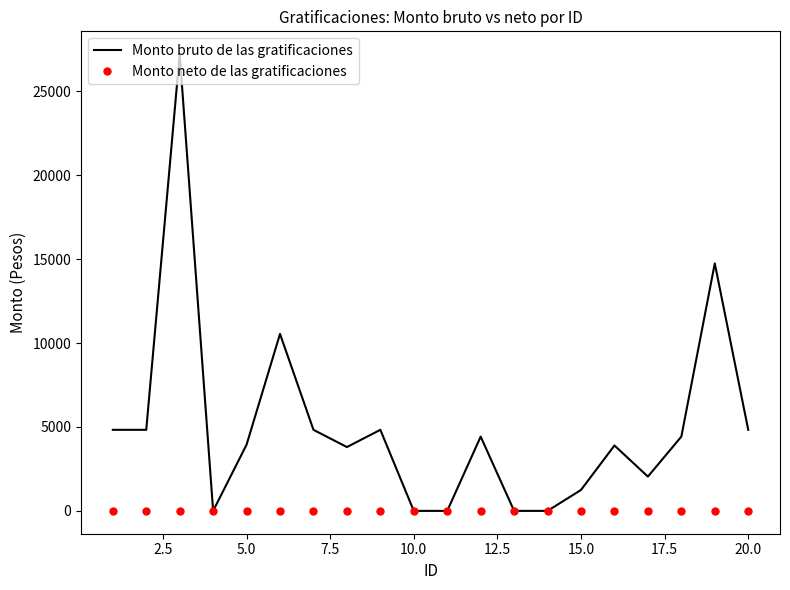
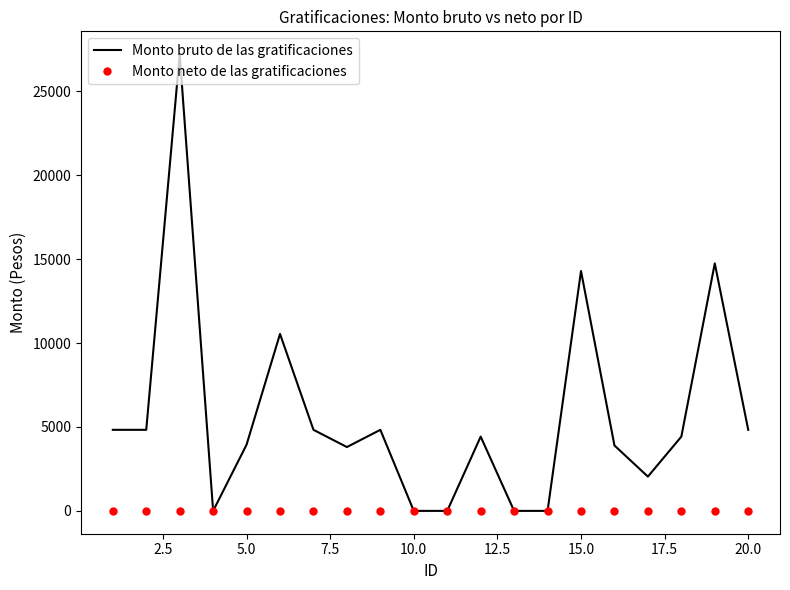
  {
    "Monto bruto de las gratificaciones": {
      "5.0": 3900,
-     "15.0": 1200,
+     "15.0": 14300,
      "20.0": 4800
    },
    "Monto neto de las gratificaciones": {
      "5.0": 0,
      "15.0": 0,
      "20.0": 0
    }
  }
